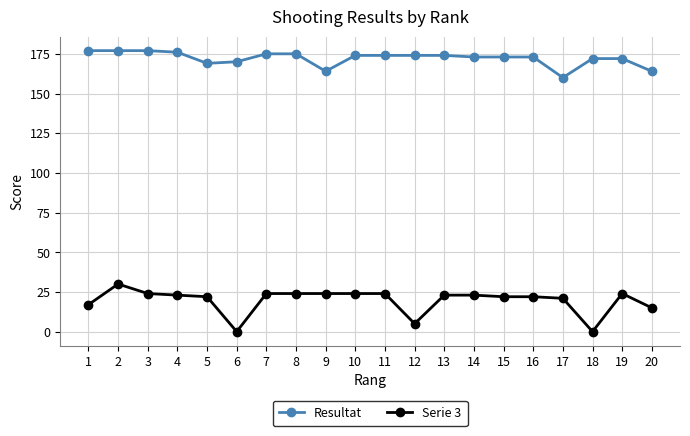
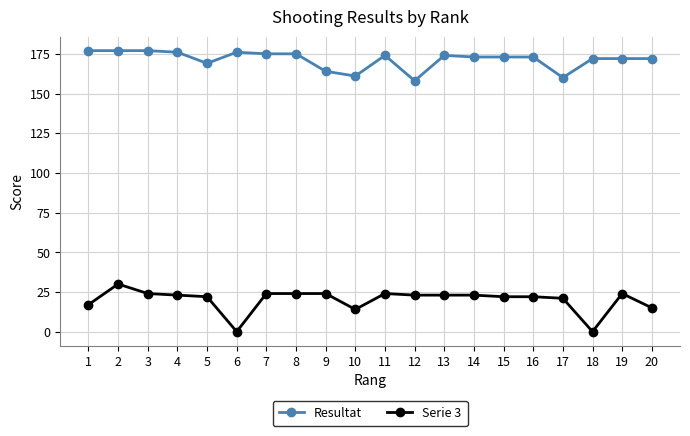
  {
    "Resultat": {
      "1": 177,
      "2": 177,
      "3": 177,
      "4": 176,
      "5": 169,
-     "6": 170,
+     "6": 176,
      "7": 175,
      "8": 175,
      "9": 164,
-     "10": 174,
+     "10": 161,
      "11": 174,
-     "12": 174,
+     "12": 158,
      "13": 174,
      "14": 173,
      "15": 173,
      "16": 173,
      "17": 160,
      "18": 172,
      "19": 172,
-     "20": 164
+     "20": 172
    },
    "Serie 3": {
      "1": 17,
      "2": 30,
      "3": 24,
      "4": 23,
      "5": 22,
      "6": 0,
      "7": 24,
      "8": 24,
      "9": 24,
-     "10": 24,
+     "10": 14,
      "11": 24,
-     "12": 5,
+     "12": 23,
      "13": 23,
      "14": 23,
      "15": 22,
      "16": 22,
      "17": 21,
      "18": 0,
      "19": 24,
      "20": 15
    }
  }
